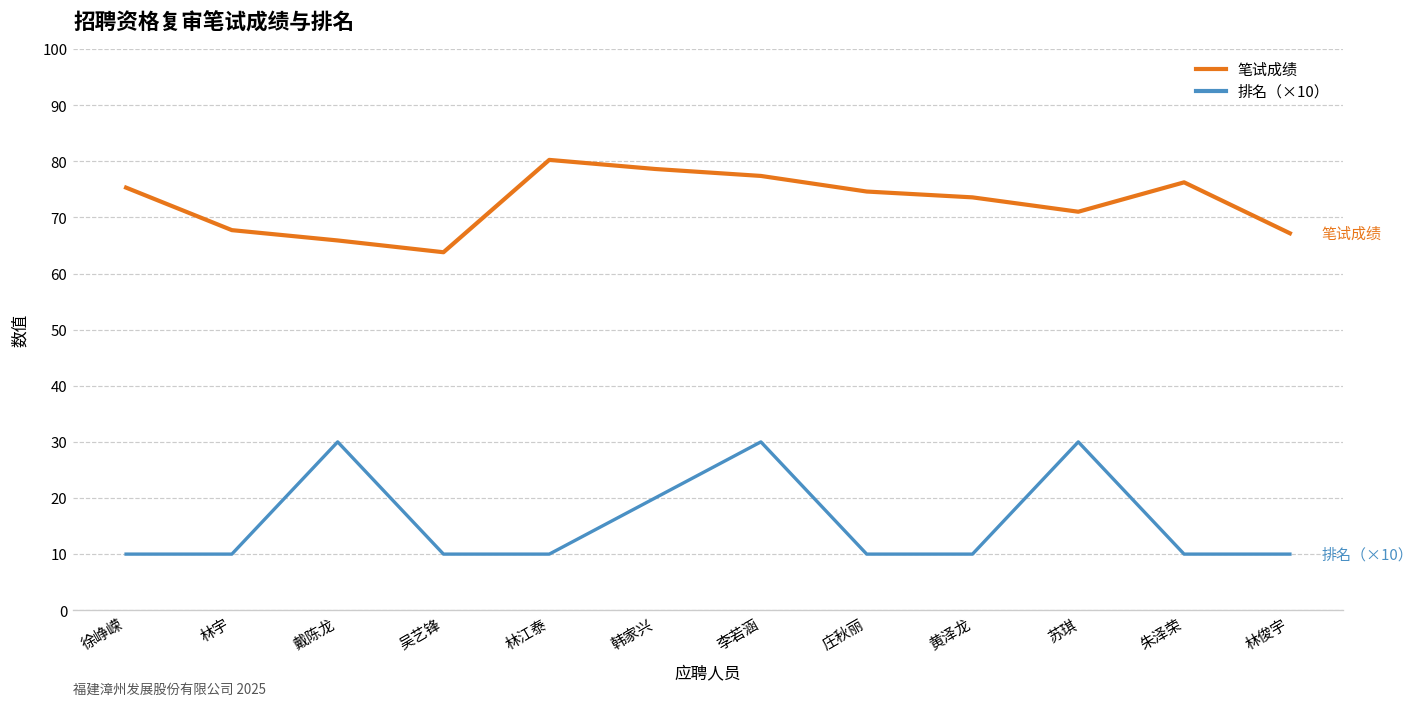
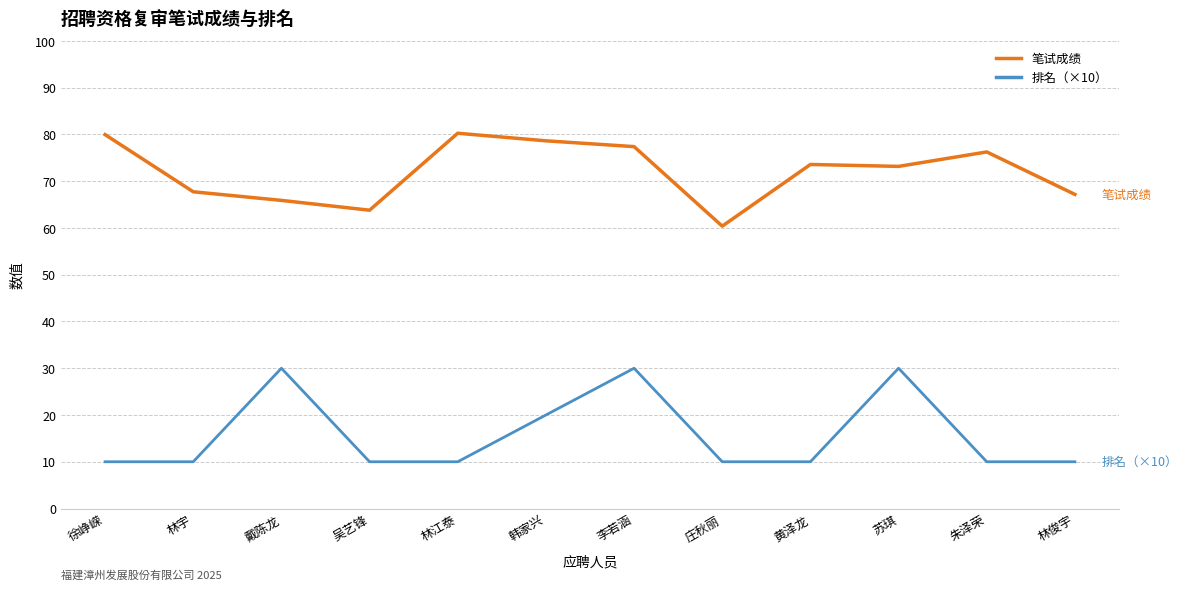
  {
    "笔试成绩": {
-     "徐峥嵘": 75,
+     "徐峥嵘": 80,
      "林宇": 68,
      "戴陈龙": 66,
      "吴艺锋": 64,
      "林江泰": 80,
      "韩家兴": 79,
      "李若涵": 77,
-     "庄秋丽": 75,
+     "庄秋丽": 60,
      "黄泽龙": 74,
-     "苏琪": 71,
+     "苏琪": 73,
      "朱泽荣": 76,
      "林俊宇": 67
    },
    "排名（×10）": {
      "徐峥嵘": 10,
      "林宇": 10,
      "戴陈龙": 30,
      "吴艺锋": 10,
      "林江泰": 10,
      "韩家兴": 20,
      "李若涵": 30,
      "庄秋丽": 10,
      "黄泽龙": 10,
      "苏琪": 30,
      "朱泽荣": 10,
      "林俊宇": 10
    }
  }
